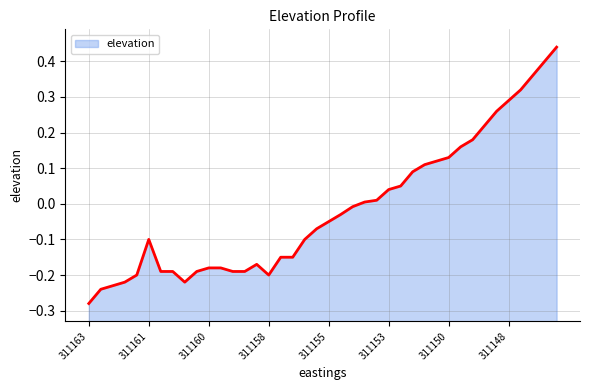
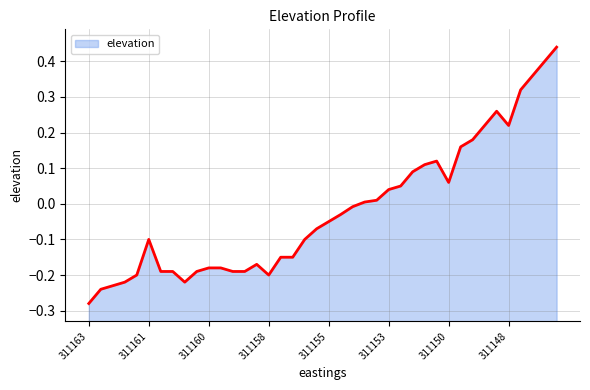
  {
    "311163": -0.28,
    "311161": -0.10,
    "311160": -0.18,
    "311158": -0.20,
    "311155": -0.05,
    "311153": 0.04,
-   "311150": 0.13,
-   "311148": 0.29
+   "311150": 0.06,
+   "311148": 0.22
  }
